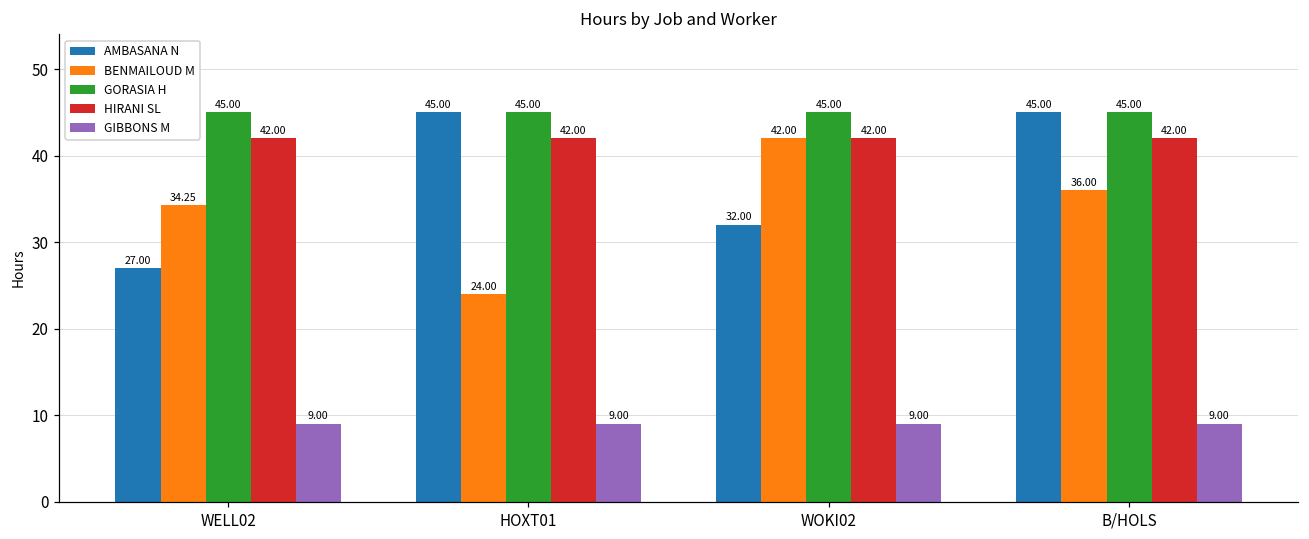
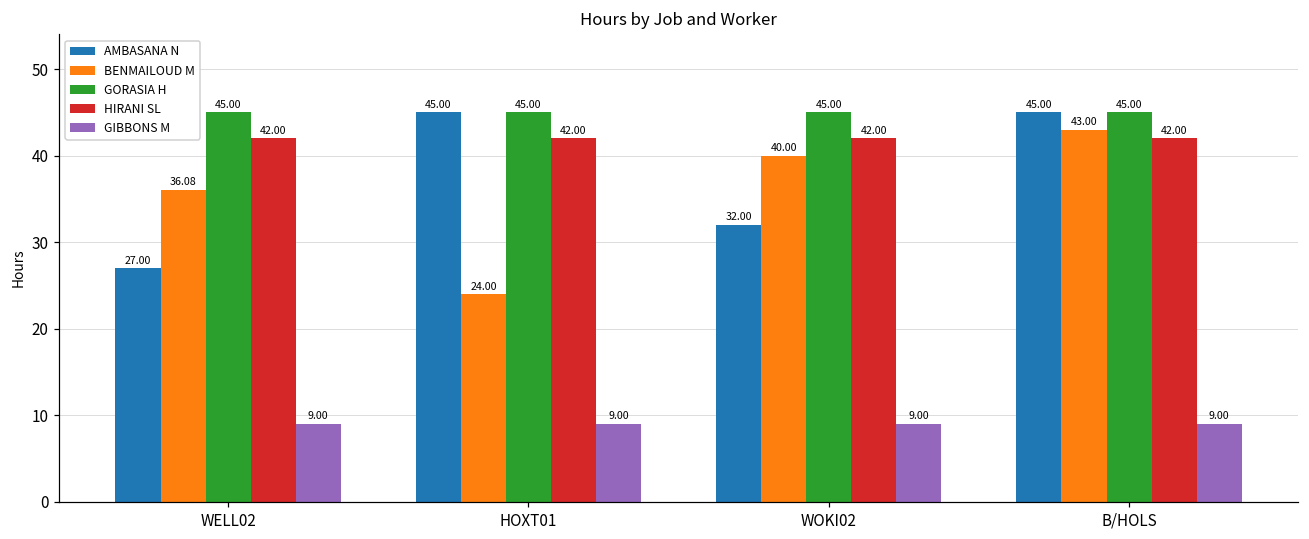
  {
    "AMBASANA N": {
      "WELL02": 27.00,
      "HOXT01": 45.00,
      "WOKI02": 32.00,
      "B/HOLS": 45.00
    },
    "BENMAILOUD M": {
-     "WELL02": 34.25,
+     "WELL02": 36.08,
      "HOXT01": 24.00,
-     "WOKI02": 42.00,
-     "B/HOLS": 36.00
+     "WOKI02": 40.00,
+     "B/HOLS": 43.00
    },
    "GORASIA H": {
      "WELL02": 45.00,
      "HOXT01": 45.00,
      "WOKI02": 45.00,
      "B/HOLS": 45.00
    },
    "HIRANI SL": {
      "WELL02": 42.00,
      "HOXT01": 42.00,
      "WOKI02": 42.00,
      "B/HOLS": 42.00
    },
    "GIBBONS M": {
      "WELL02": 9.00,
      "HOXT01": 9.00,
      "WOKI02": 9.00,
      "B/HOLS": 9.00
    }
  }
